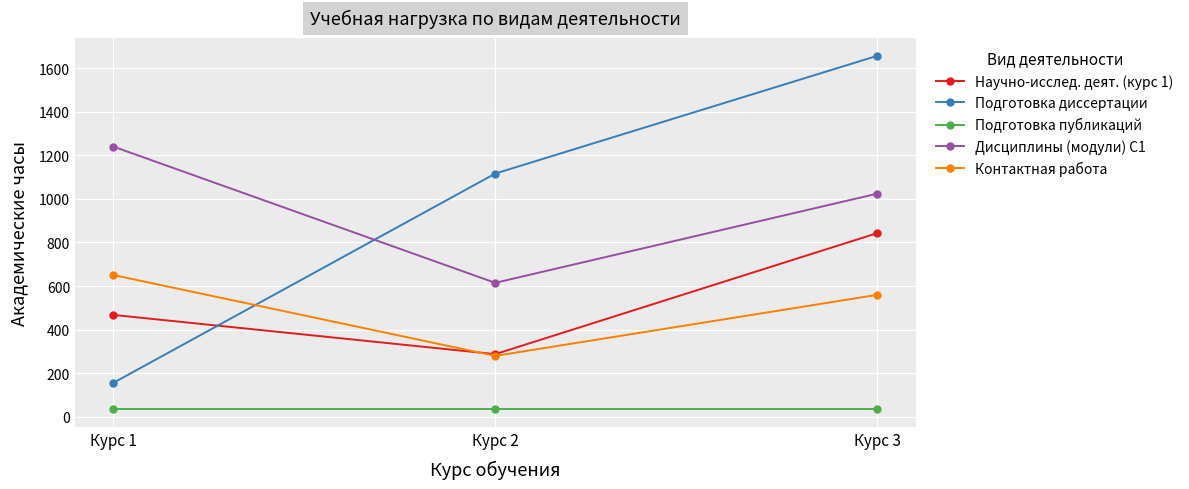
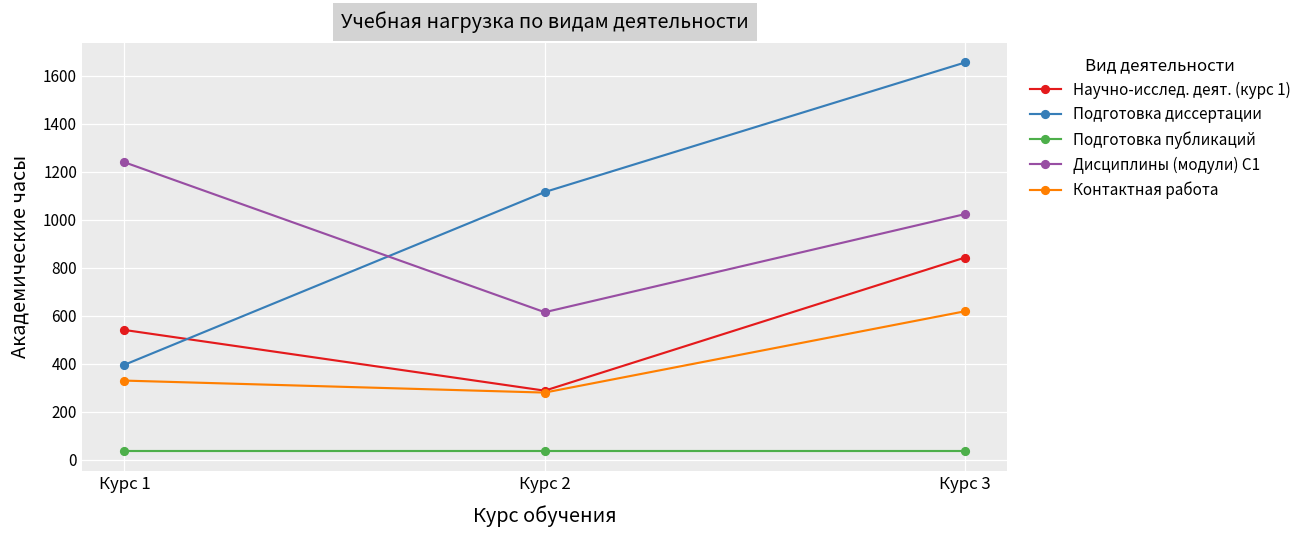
  {
    "Научно-исслед. деят. (курс 1)": {
-     "Курс 1": 470,
+     "Курс 1": 540,
      "Курс 3": 840
    },
    "Подготовка диссертации": {
-     "Курс 1": 160,
+     "Курс 1": 400,
      "Курс 2": 1120,
      "Курс 3": 1660
    },
    "Подготовка публикаций": {
      "Курс 1": 40,
      "Курс 2": 40,
      "Курс 3": 40
    },
    "Дисциплины (модули) С1": {
      "Курс 1": 1240,
      "Курс 2": 620,
      "Курс 3": 1020
    },
    "Контактная работа": {
-     "Курс 1": 650,
-     "Курс 3": 560
+     "Курс 1": 330,
+     "Курс 3": 620
    }
  }
